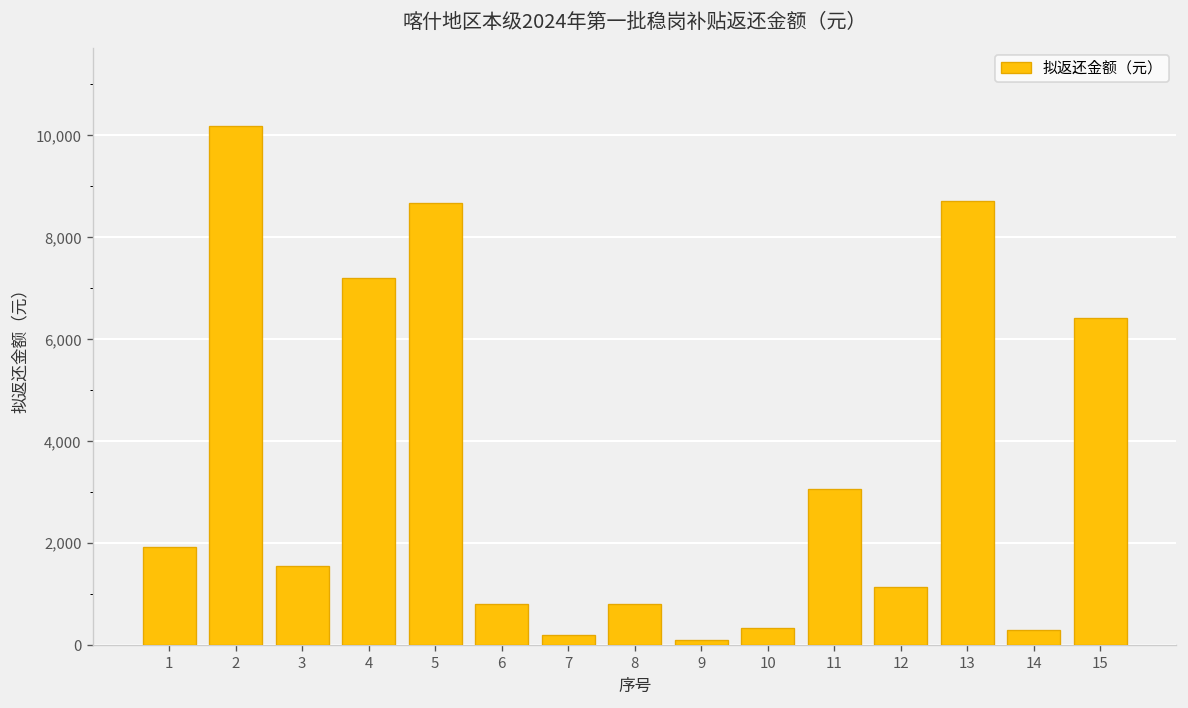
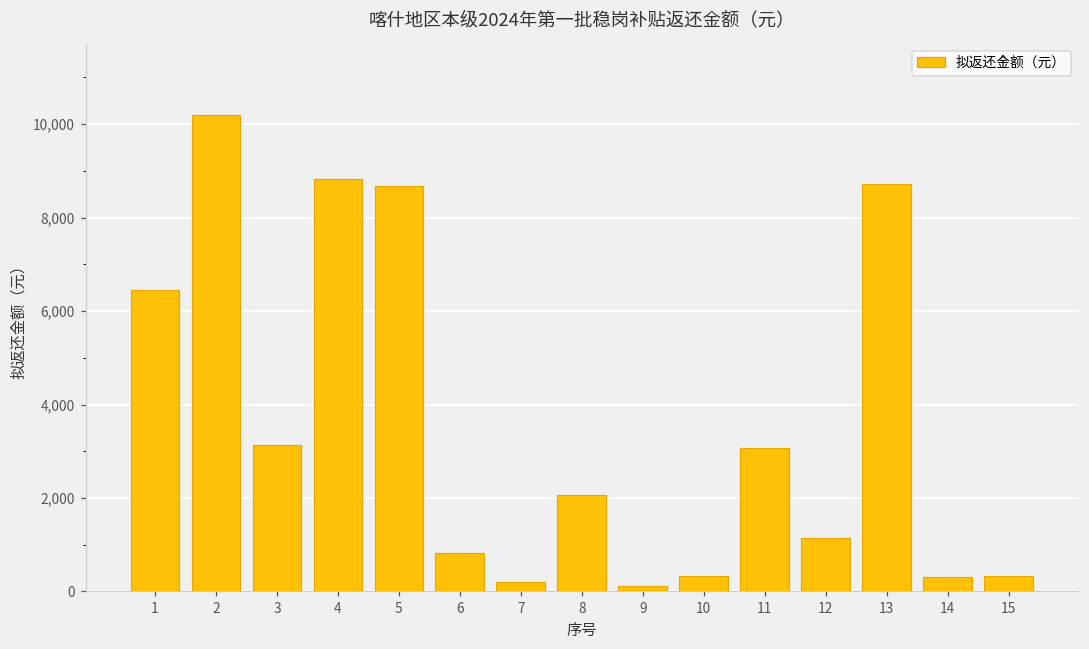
  {
-   "1": "1,900",
+   "1": "6,400",
    "2": "10,200",
-   "3": "1,500",
-   "4": "7,200",
+   "3": "3,100",
+   "4": "8,800",
    "5": "8,700",
    "6": "800",
    "7": "200",
-   "8": "800",
+   "8": "2,100",
    "9": "100",
    "10": "300",
    "11": "3,100",
    "12": "1,100",
    "13": "8,700",
    "14": "300",
-   "15": "6,400"
+   "15": "300"
  }
